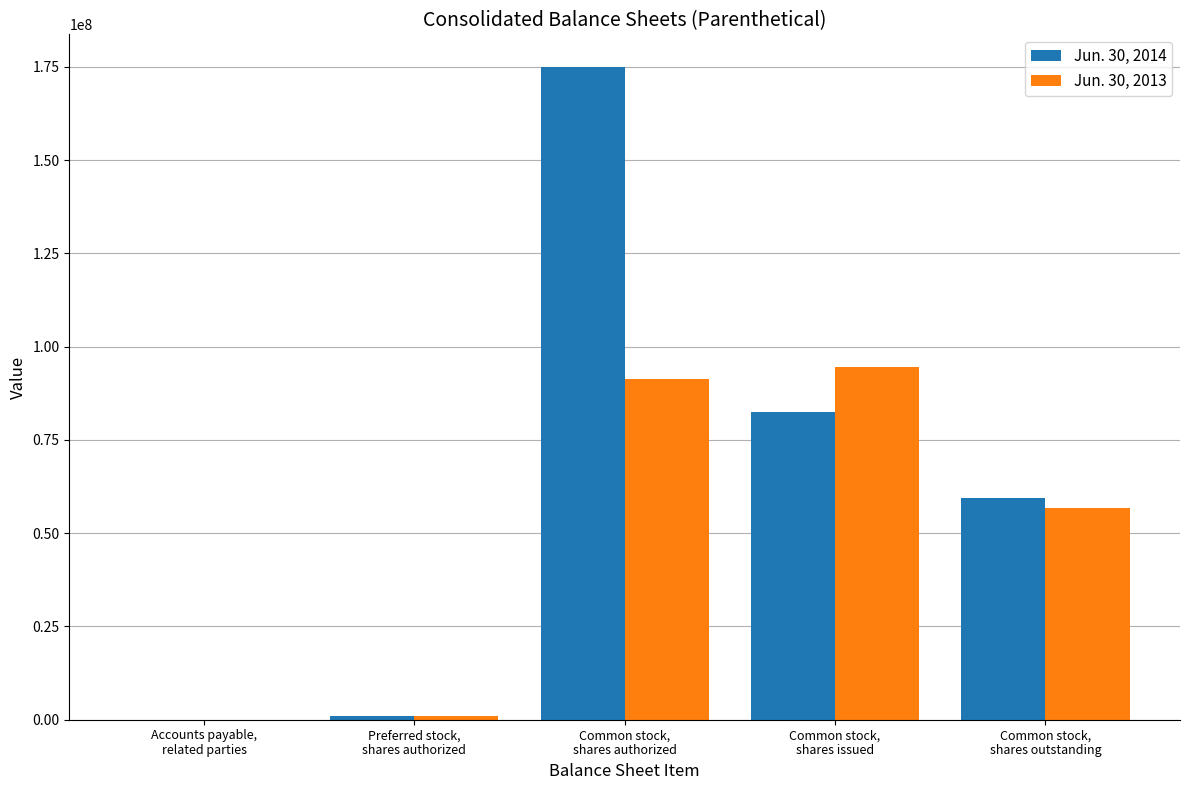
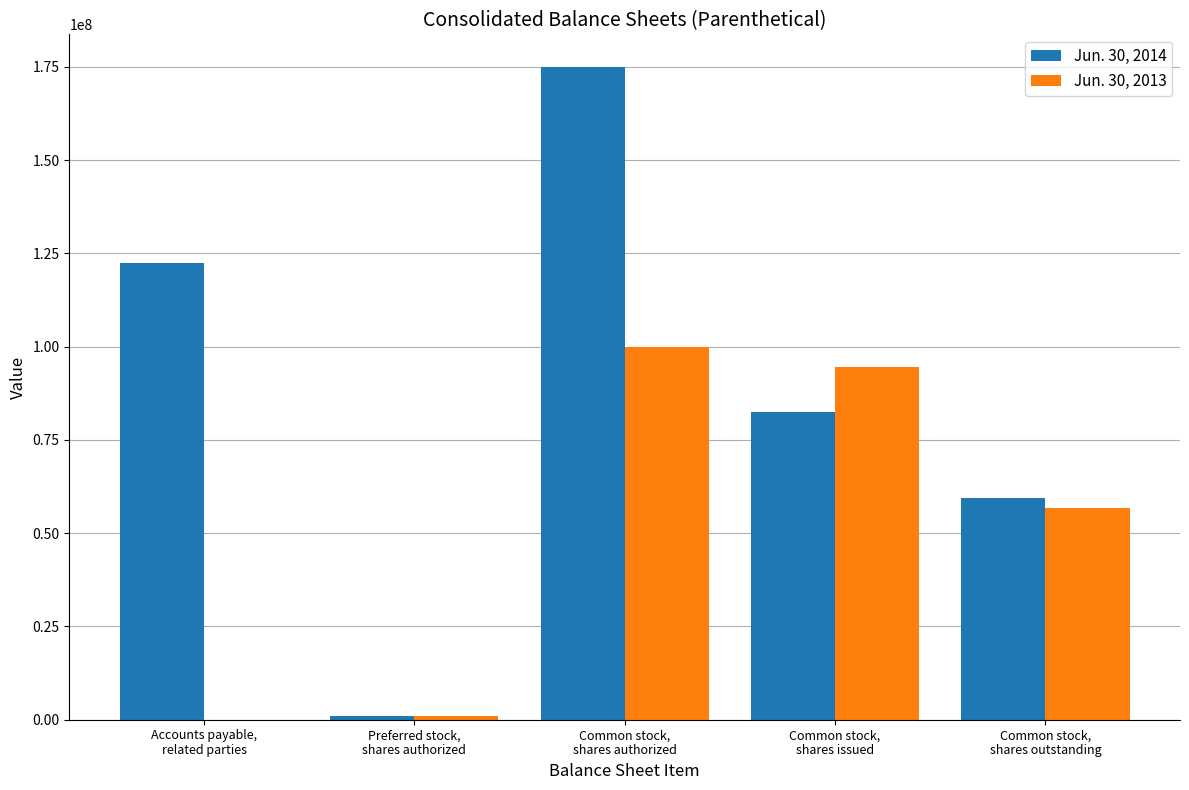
  {
    "Jun. 30, 2014": {
-     "Accounts payable, related parties": 0,
+     "Accounts payable, related parties": 122000000,
      "Preferred stock, shares authorized": 1000000,
      "Common stock, shares authorized": 175000000,
      "Common stock, shares issued": 83000000,
      "Common stock, shares outstanding": 60000000
    },
    "Jun. 30, 2013": {
      "Preferred stock, shares authorized": 1000000,
-     "Common stock, shares authorized": 91000000,
+     "Common stock, shares authorized": 100000000,
      "Common stock, shares issued": 95000000,
      "Common stock, shares outstanding": 57000000
    }
  }
